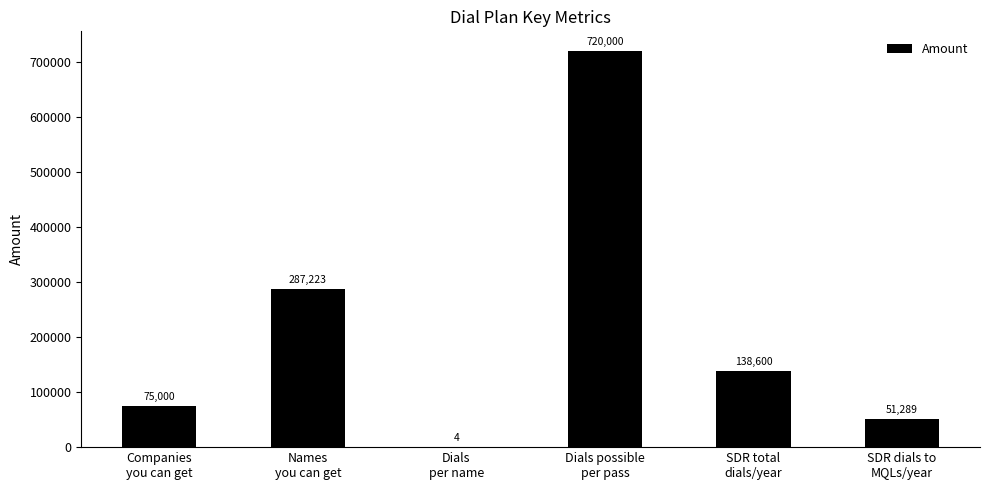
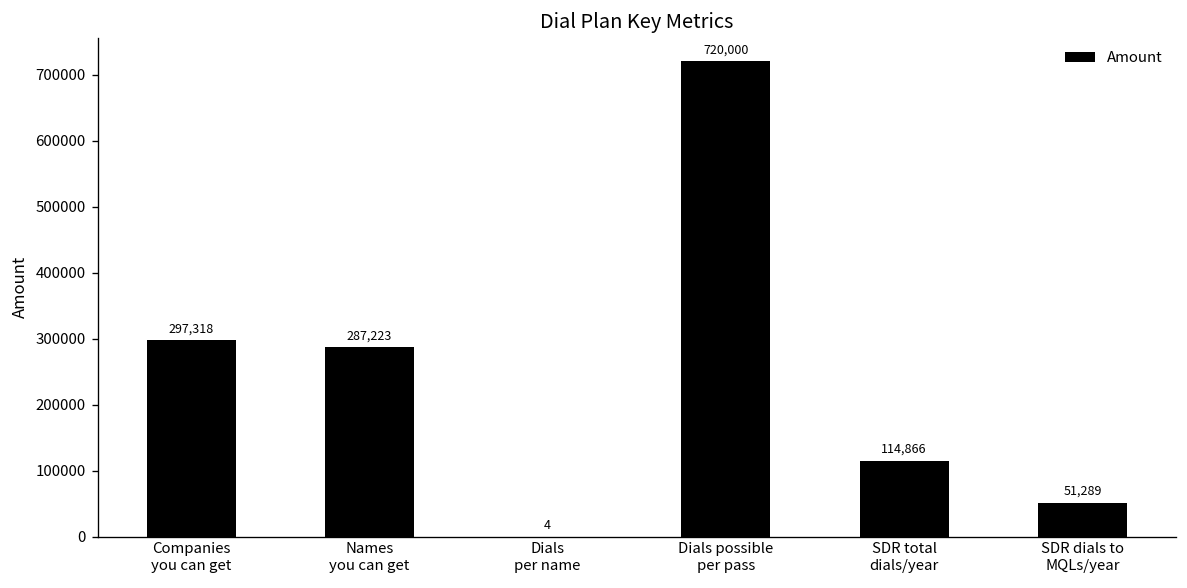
  {
-   "Companies you can get": "75,000",
+   "Companies you can get": "297,318",
    "Names you can get": "287,223",
    "Dials per name": "4",
    "Dials possible per pass": "720,000",
-   "SDR total dials/year": "138,600",
+   "SDR total dials/year": "114,866",
    "SDR dials to MQLs/year": "51,289"
  }
